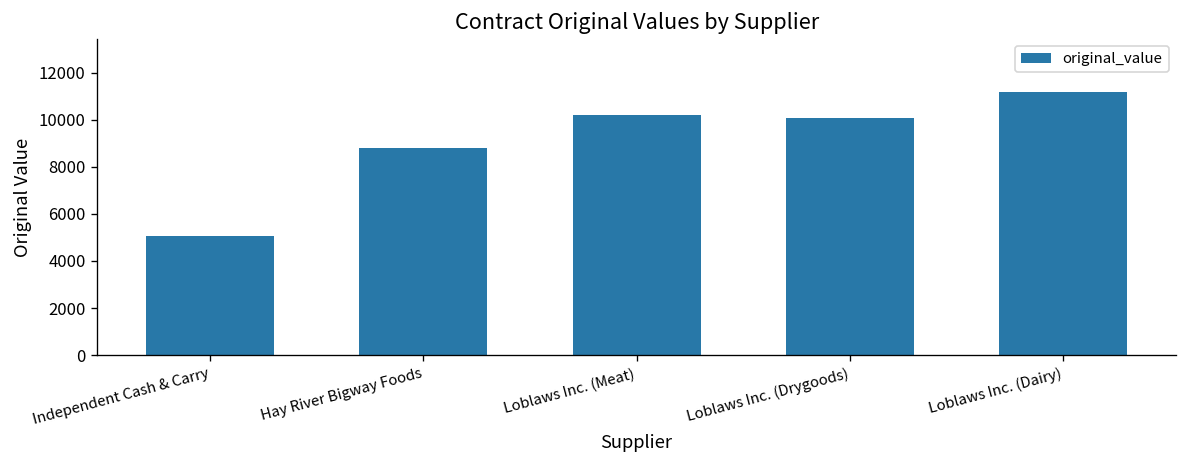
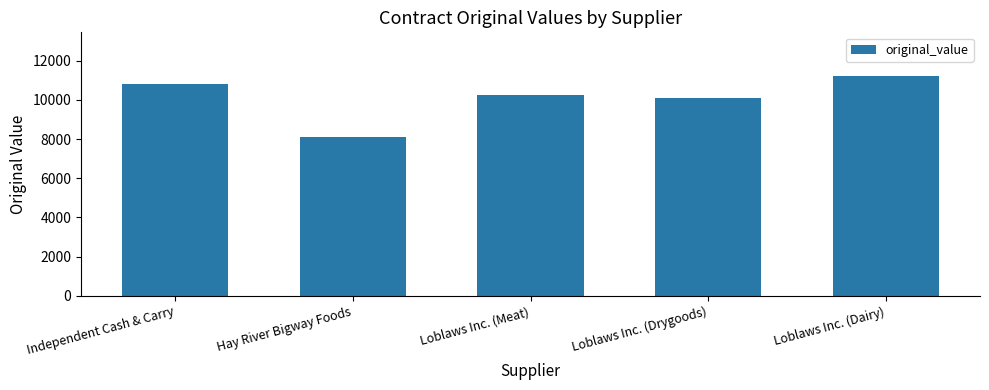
  {
-   "Independent Cash & Carry": 5100,
-   "Hay River Bigway Foods": 8800,
+   "Independent Cash & Carry": 10800,
+   "Hay River Bigway Foods": 8100,
    "Loblaws Inc. (Meat)": 10200,
    "Loblaws Inc. (Drygoods)": 10100,
    "Loblaws Inc. (Dairy)": 11200
  }
